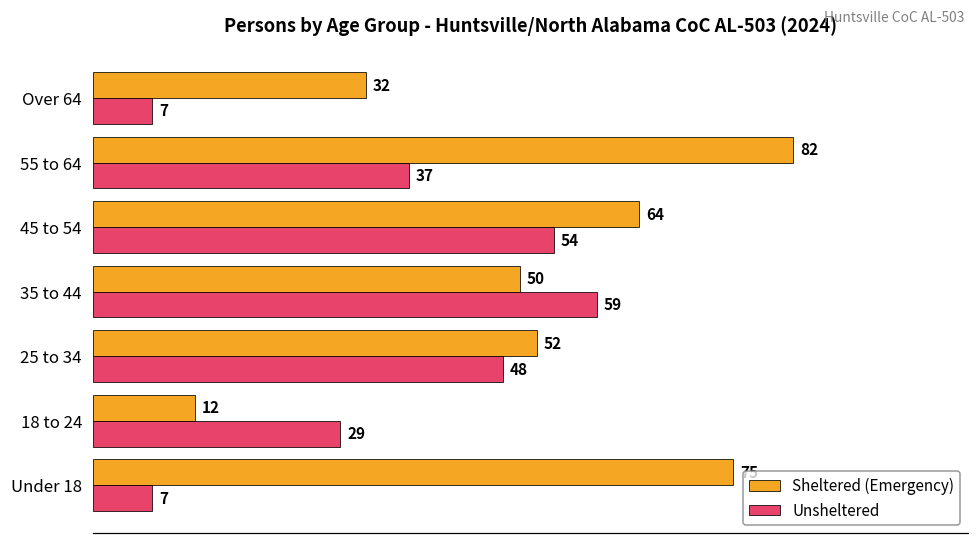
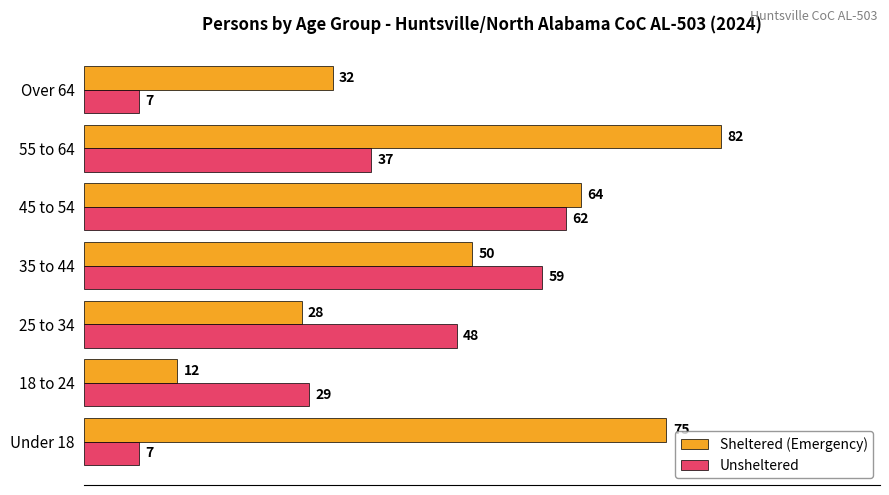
  {
    "Sheltered (Emergency)": {
      "Over 64": 32,
      "55 to 64": 82,
      "45 to 54": 64,
      "35 to 44": 50,
-     "25 to 34": 52,
+     "25 to 34": 28,
      "18 to 24": 12
    },
    "Unsheltered": {
      "Over 64": 7,
      "55 to 64": 37,
-     "45 to 54": 54,
+     "45 to 54": 62,
      "35 to 44": 59,
      "25 to 34": 48,
      "18 to 24": 29,
      "Under 18": 7
    }
  }
